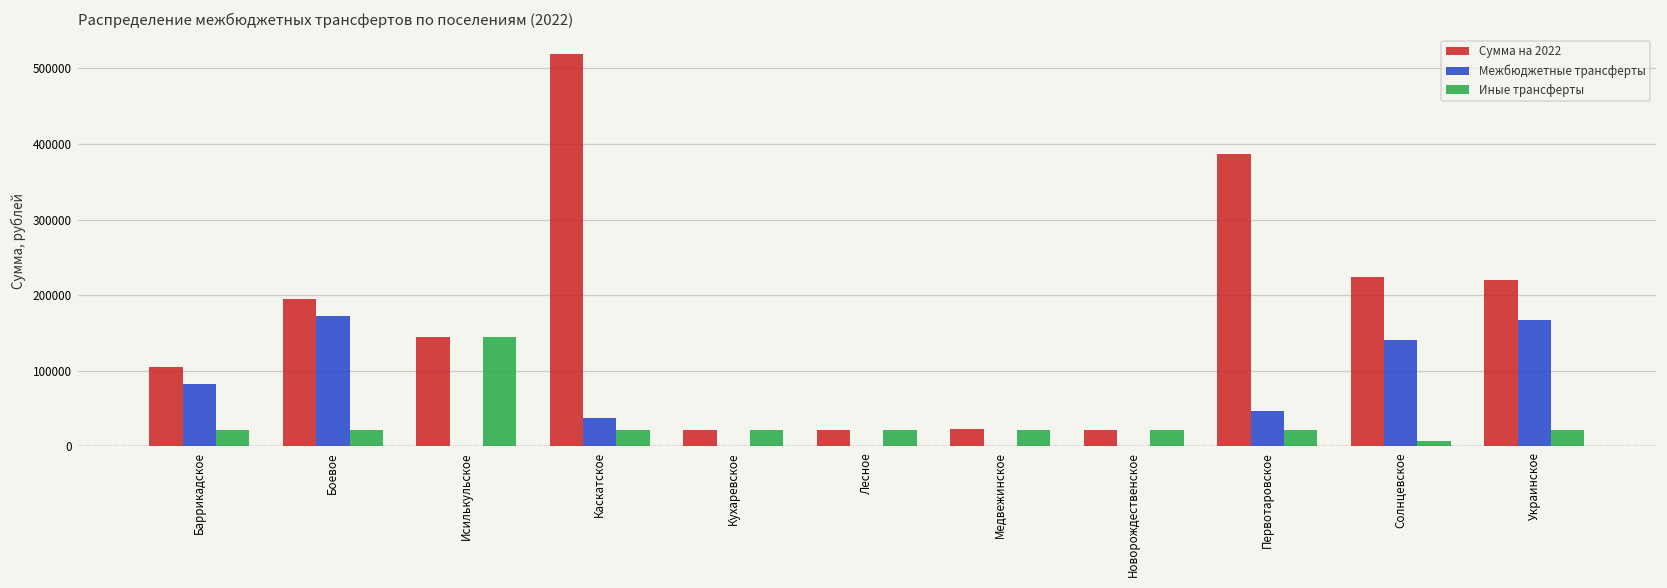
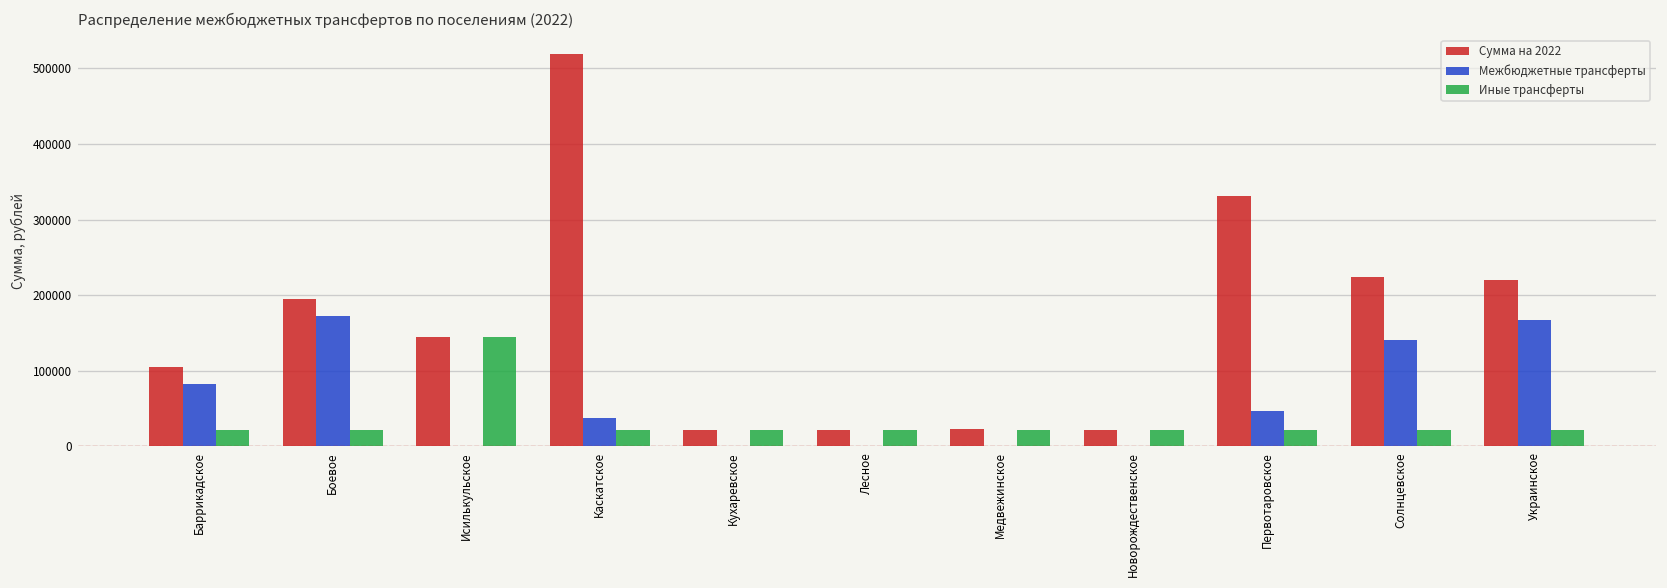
  {
    "Сумма на 2022": {
      "Баррикадское": 100000,
      "Боевое": 200000,
      "Исилькульское": 140000,
      "Каскатское": 520000,
      "Кухаревское": 20000,
      "Лесное": 20000,
      "Медвежинское": 20000,
      "Новорождественское": 20000,
-     "Первотаровское": 390000,
+     "Первотаровское": 330000,
      "Солнцевское": 220000,
      "Украинское": 220000
    },
    "Межбюджетные трансферты": {
      "Баррикадское": 80000,
      "Боевое": 170000,
      "Исилькульское": 0,
      "Каскатское": 40000,
      "Кухаревское": 0,
      "Лесное": 0,
      "Медвежинское": 0,
      "Новорождественское": 0,
      "Первотаровское": 50000,
      "Солнцевское": 140000,
      "Украинское": 170000
    },
    "Иные трансферты": {
      "Баррикадское": 20000,
      "Боевое": 20000,
      "Исилькульское": 140000,
      "Каскатское": 20000,
      "Кухаревское": 20000,
      "Лесное": 20000,
      "Медвежинское": 20000,
      "Новорождественское": 20000,
      "Первотаровское": 20000,
-     "Солнцевское": 10000,
+     "Солнцевское": 20000,
      "Украинское": 20000
    }
  }
